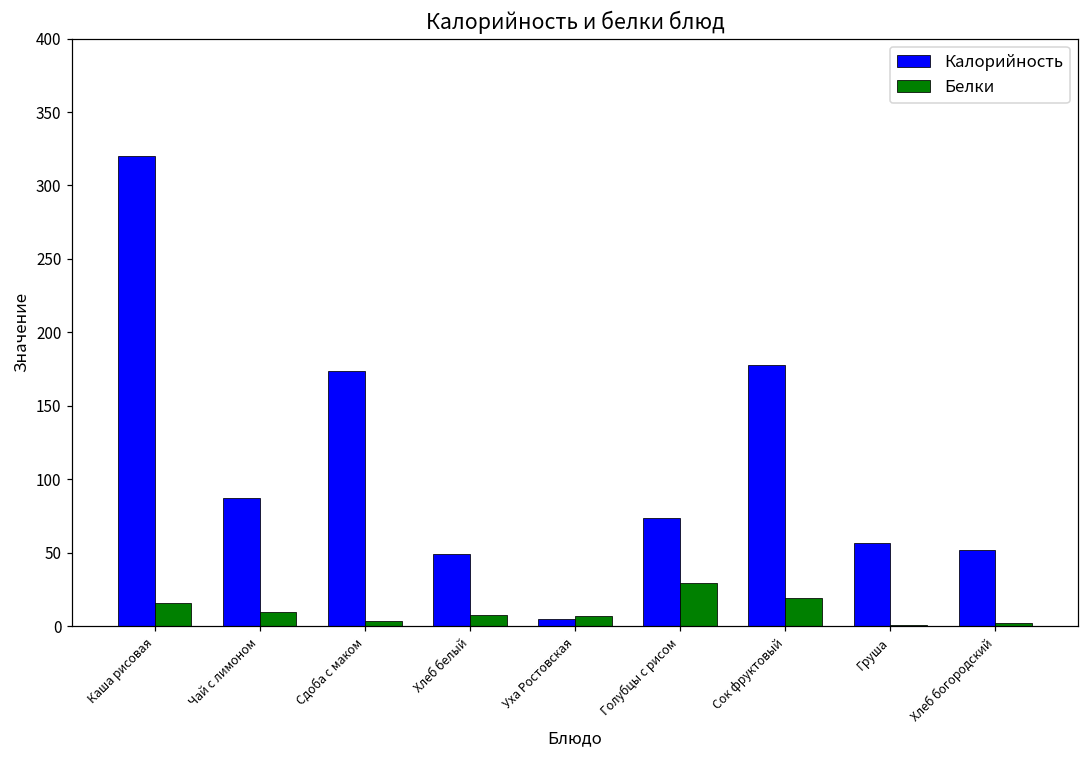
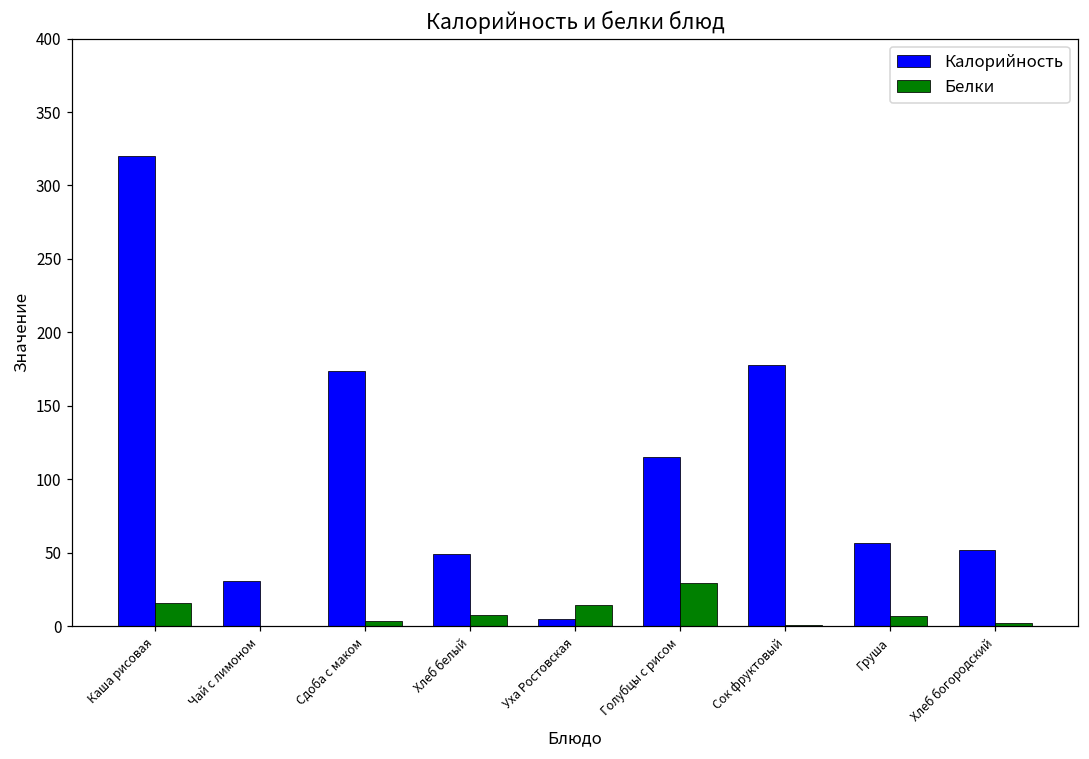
  {
    "Калорийность": {
      "Каша рисовая": 320,
-     "Чай с лимоном": 87,
+     "Чай с лимоном": 31,
      "Сдоба с маком": 174,
      "Хлеб белый": 49,
      "Уха Ростовская": 5,
-     "Голубцы с рисом": 74,
+     "Голубцы с рисом": 115,
      "Сок фруктовый": 178,
      "Груша": 56,
      "Хлеб богородский": 52
    },
    "Белки": {
      "Каша рисовая": 16,
-     "Чай с лимоном": 10,
+     "Чай с лимоном": 0,
      "Сдоба с маком": 4,
      "Хлеб белый": 8,
-     "Уха Ростовская": 7,
+     "Уха Ростовская": 14,
      "Голубцы с рисом": 30,
-     "Сок фруктовый": 19,
-     "Груша": 1,
+     "Сок фруктовый": 1,
+     "Груша": 7,
      "Хлеб богородский": 2
    }
  }
